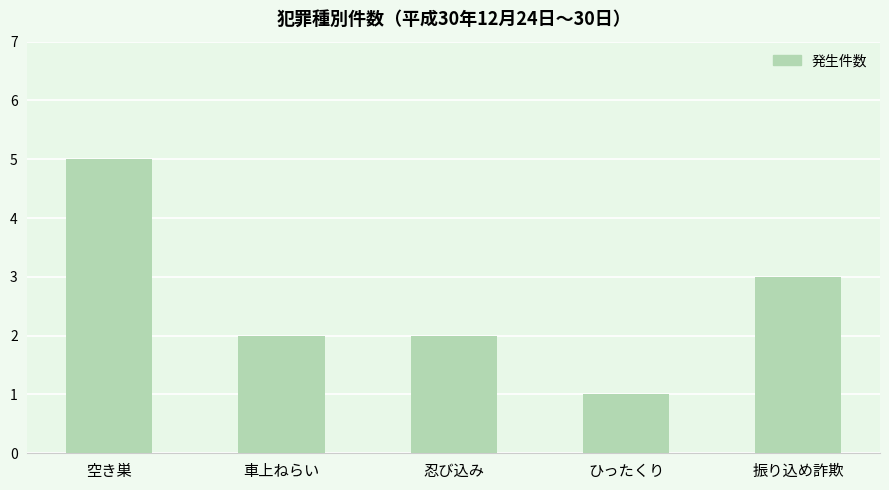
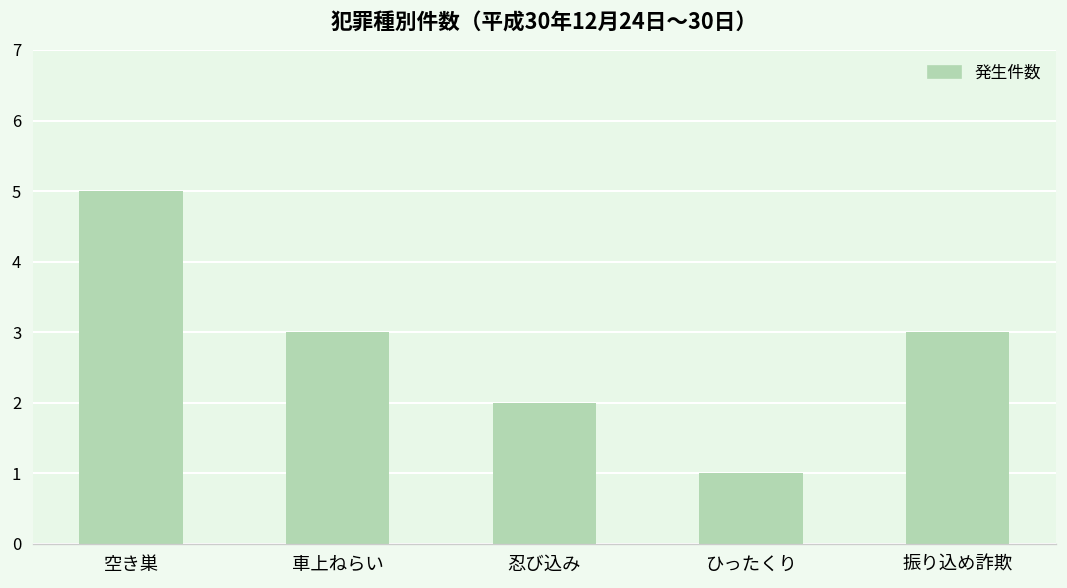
  {
    "空き巣": 5,
-   "車上ねらい": 2,
+   "車上ねらい": 3,
    "忍び込み": 2,
    "ひったくり": 1,
    "振り込め詐欺": 3
  }
